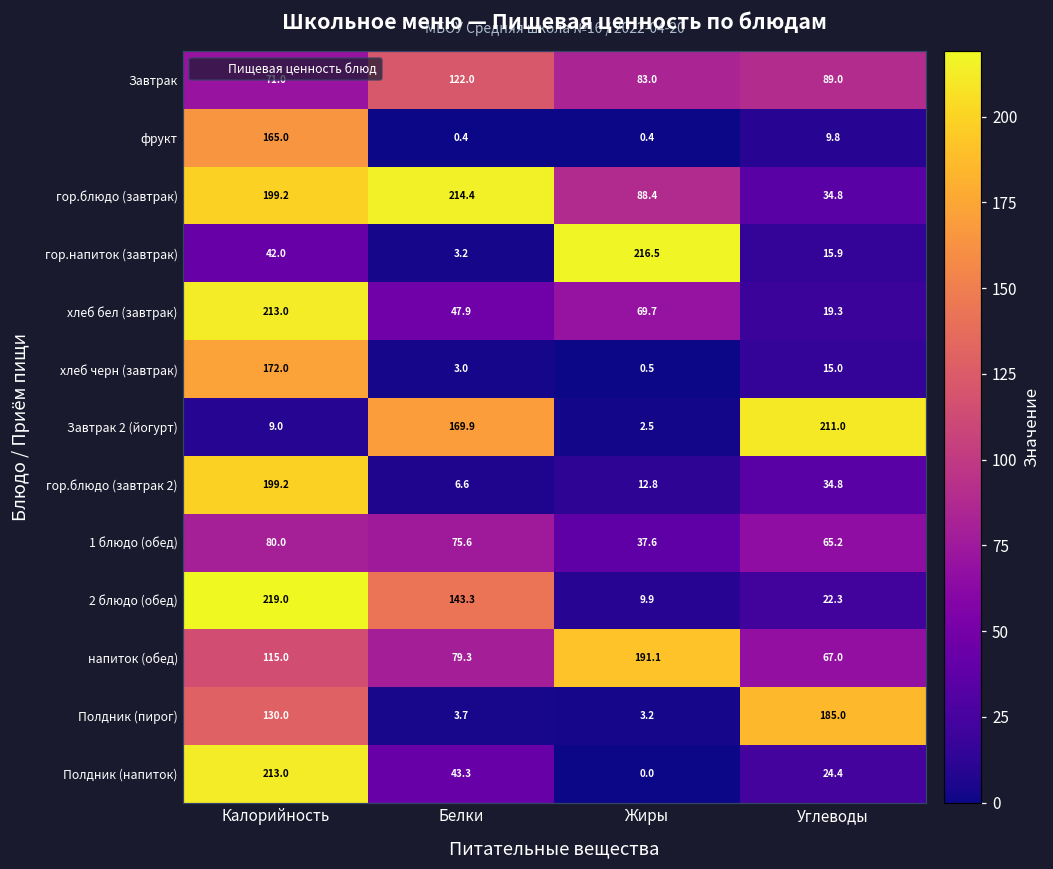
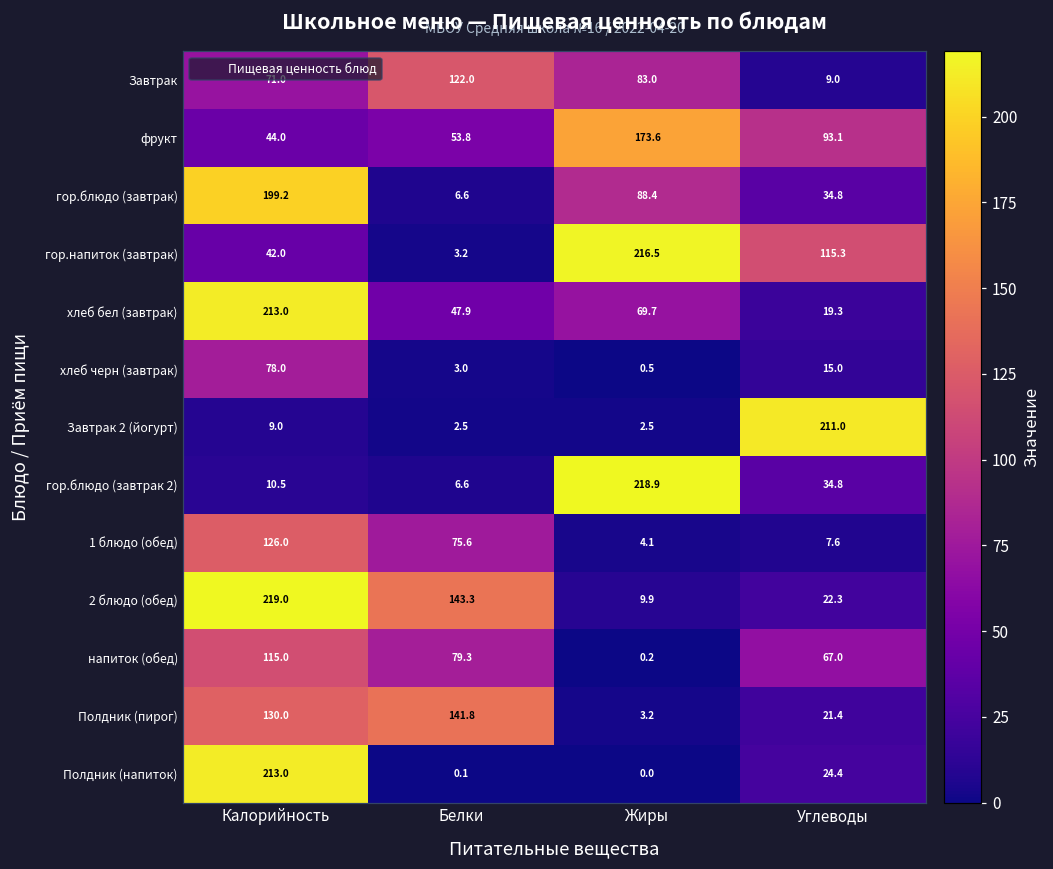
  {
    "Завтрак": {
      "Белки": 122.0,
      "Жиры": 83.0,
-     "Углеводы": 89.0
+     "Углеводы": 9.0
    },
    "фрукт": {
-     "Калорийность": 165.0,
-     "Белки": 0.4,
-     "Жиры": 0.4,
-     "Углеводы": 9.8
+     "Калорийность": 44.0,
+     "Белки": 53.8,
+     "Жиры": 173.6,
+     "Углеводы": 93.1
    },
    "гор.блюдо (завтрак)": {
      "Калорийность": 199.2,
-     "Белки": 214.4,
+     "Белки": 6.6,
      "Жиры": 88.4,
      "Углеводы": 34.8
    },
    "гор.напиток (завтрак)": {
      "Калорийность": 42.0,
      "Белки": 3.2,
      "Жиры": 216.5,
-     "Углеводы": 15.9
+     "Углеводы": 115.3
    },
    "хлеб бел (завтрак)": {
      "Калорийность": 213.0,
      "Белки": 47.9,
      "Жиры": 69.7,
      "Углеводы": 19.3
    },
    "хлеб черн (завтрак)": {
-     "Калорийность": 172.0,
+     "Калорийность": 78.0,
      "Белки": 3.0,
      "Жиры": 0.5,
      "Углеводы": 15.0
    },
    "Завтрак 2 (йогурт)": {
      "Калорийность": 9.0,
-     "Белки": 169.9,
+     "Белки": 2.5,
      "Жиры": 2.5,
      "Углеводы": 211.0
    },
    "гор.блюдо (завтрак 2)": {
-     "Калорийность": 199.2,
+     "Калорийность": 10.5,
      "Белки": 6.6,
-     "Жиры": 12.8,
+     "Жиры": 218.9,
      "Углеводы": 34.8
    },
    "1 блюдо (обед)": {
-     "Калорийность": 80.0,
+     "Калорийность": 126.0,
      "Белки": 75.6,
-     "Жиры": 37.6,
-     "Углеводы": 65.2
+     "Жиры": 4.1,
+     "Углеводы": 7.6
    },
    "2 блюдо (обед)": {
      "Калорийность": 219.0,
      "Белки": 143.3,
      "Жиры": 9.9,
      "Углеводы": 22.3
    },
    "напиток (обед)": {
      "Калорийность": 115.0,
      "Белки": 79.3,
-     "Жиры": 191.1,
+     "Жиры": 0.2,
      "Углеводы": 67.0
    },
    "Полдник (пирог)": {
      "Калорийность": 130.0,
-     "Белки": 3.7,
+     "Белки": 141.8,
      "Жиры": 3.2,
-     "Углеводы": 185.0
+     "Углеводы": 21.4
    },
    "Полдник (напиток)": {
      "Калорийность": 213.0,
-     "Белки": 43.3,
+     "Белки": 0.1,
      "Жиры": 0.0,
      "Углеводы": 24.4
    }
  }
